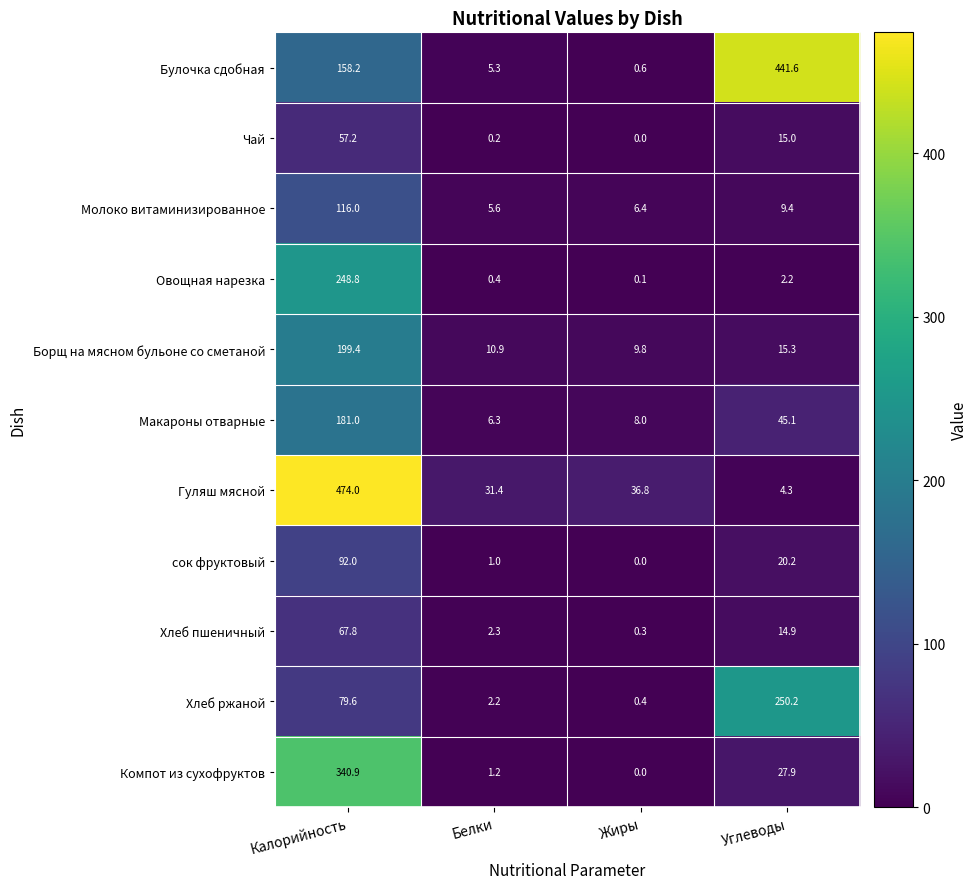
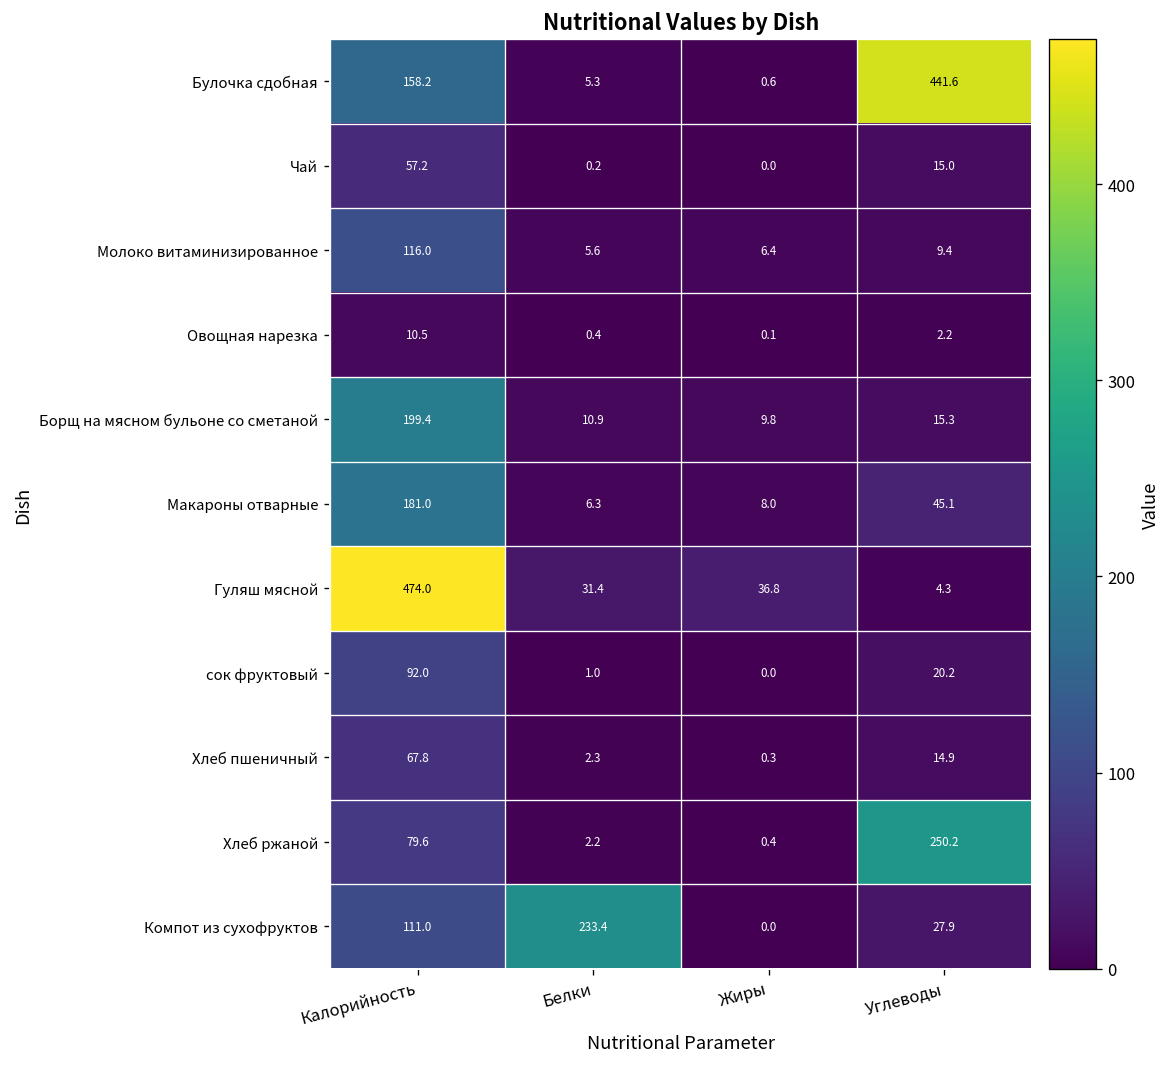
  {
    "Булочка сдобная": {
      "Калорийность": 158.2,
      "Белки": 5.3,
      "Жиры": 0.6,
      "Углеводы": 441.6
    },
    "Чай": {
      "Калорийность": 57.2,
      "Белки": 0.2,
      "Жиры": 0.0,
      "Углеводы": 15.0
    },
    "Молоко витаминизированное": {
      "Калорийность": 116.0,
      "Белки": 5.6,
      "Жиры": 6.4,
      "Углеводы": 9.4
    },
    "Овощная нарезка": {
-     "Калорийность": 248.8,
+     "Калорийность": 10.5,
      "Белки": 0.4,
      "Жиры": 0.1,
      "Углеводы": 2.2
    },
    "Борщ на мясном бульоне со сметаной": {
      "Калорийность": 199.4,
      "Белки": 10.9,
      "Жиры": 9.8,
      "Углеводы": 15.3
    },
    "Макароны отварные": {
      "Калорийность": 181.0,
      "Белки": 6.3,
      "Жиры": 8.0,
      "Углеводы": 45.1
    },
    "Гуляш мясной": {
      "Калорийность": 474.0,
      "Белки": 31.4,
      "Жиры": 36.8,
      "Углеводы": 4.3
    },
    "сок фруктовый": {
      "Калорийность": 92.0,
      "Белки": 1.0,
      "Жиры": 0.0,
      "Углеводы": 20.2
    },
    "Хлеб пшеничный": {
      "Калорийность": 67.8,
      "Белки": 2.3,
      "Жиры": 0.3,
      "Углеводы": 14.9
    },
    "Хлеб ржаной": {
      "Калорийность": 79.6,
      "Белки": 2.2,
      "Жиры": 0.4,
      "Углеводы": 250.2
    },
    "Компот из сухофруктов": {
-     "Калорийность": 340.9,
-     "Белки": 1.2,
+     "Калорийность": 111.0,
+     "Белки": 233.4,
      "Жиры": 0.0,
      "Углеводы": 27.9
    }
  }
